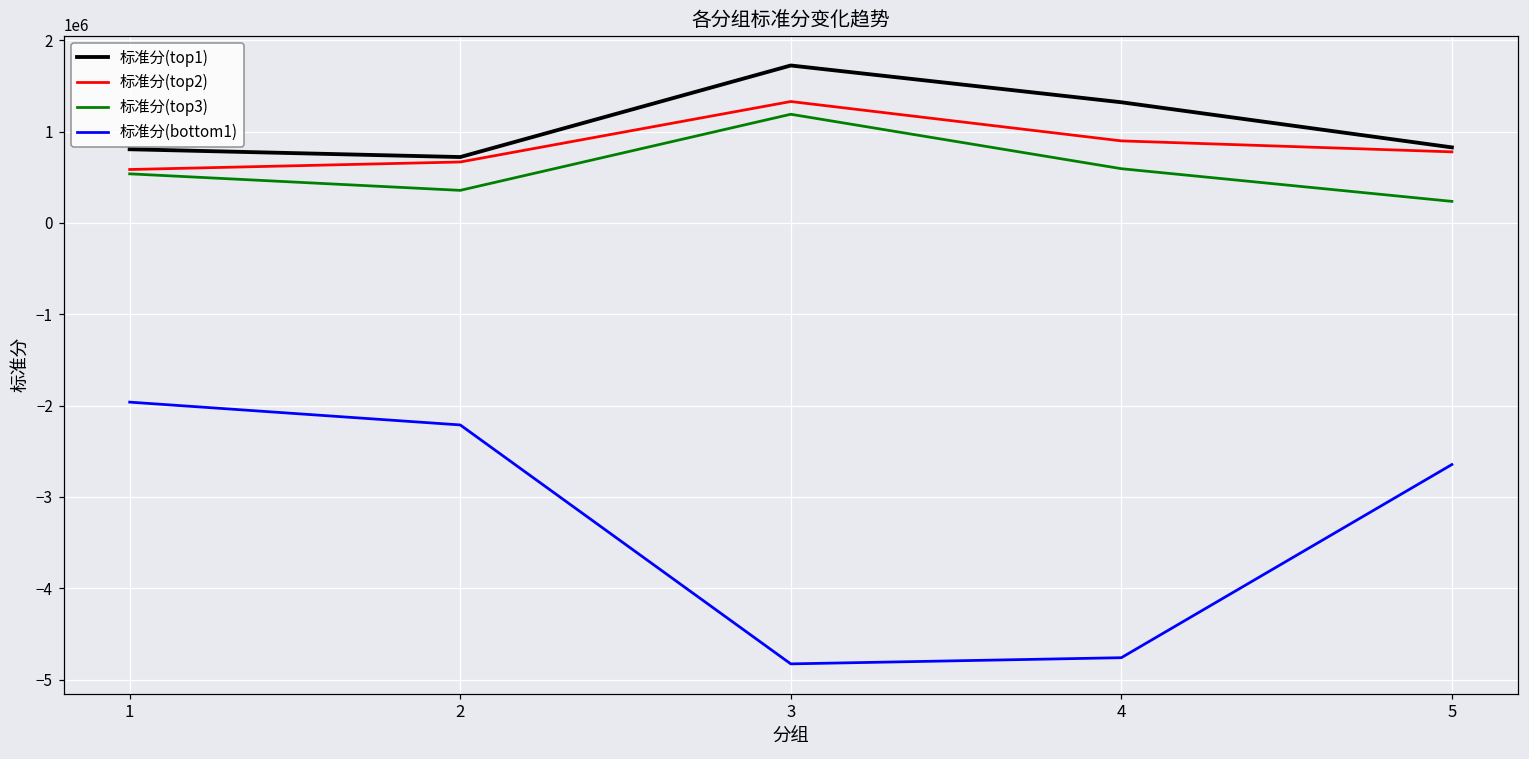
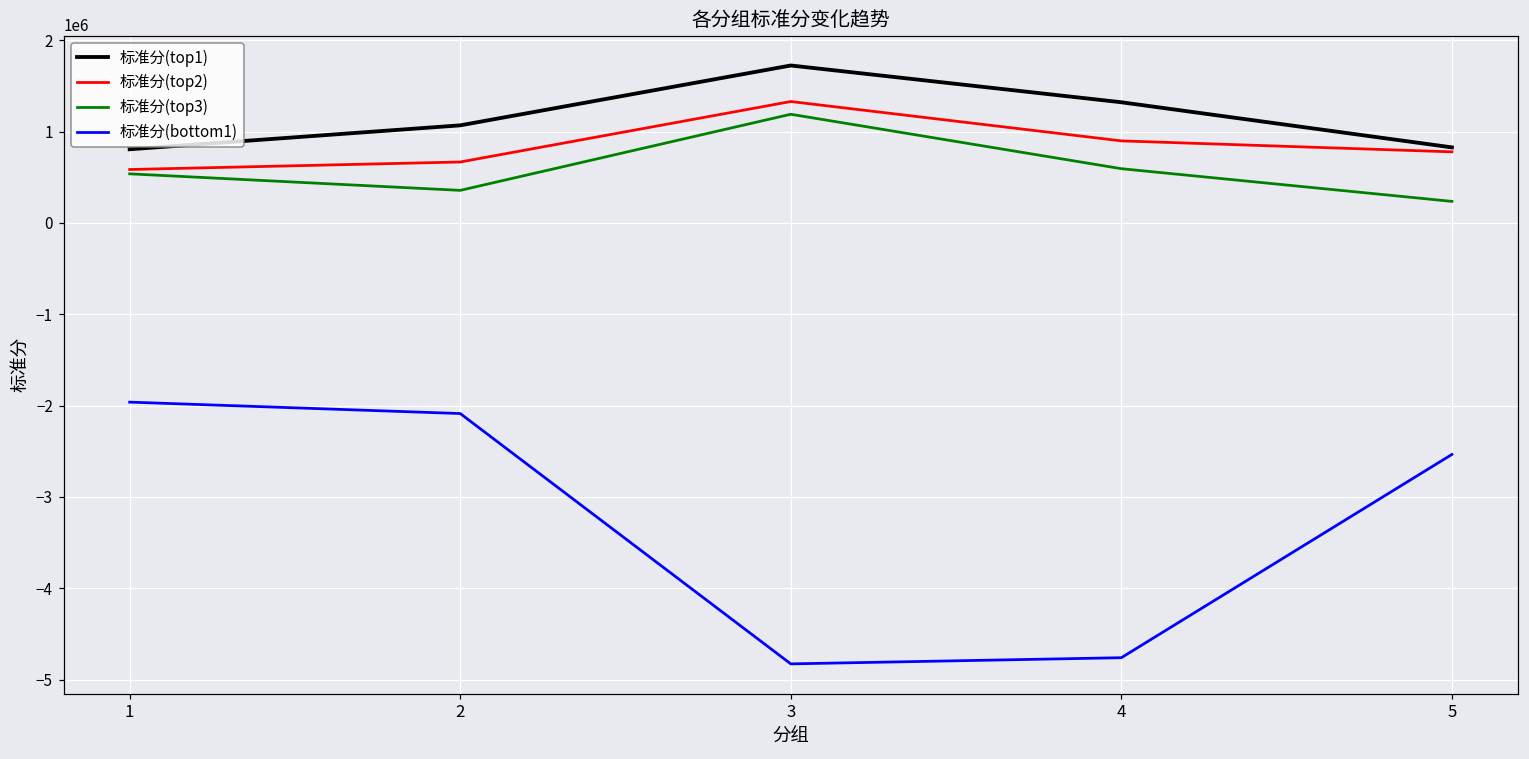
  {
    "标准分(top1)": {
      "1": 800000,
-     "2": 700000,
+     "2": 1100000,
      "3": 1700000,
      "4": 1300000,
      "5": 800000
    },
    "标准分(top2)": {
      "1": 600000,
      "2": 700000,
      "3": 1300000,
      "4": 900000,
      "5": 800000
    },
    "标准分(top3)": {
      "1": 500000,
      "2": 400000,
      "3": 1200000,
      "4": 600000,
      "5": 200000
    },
    "标准分(bottom1)": {
      "1": -2000000,
-     "2": -2200000,
+     "2": -2100000,
      "3": -4800000,
      "4": -4800000,
-     "5": -2600000
+     "5": -2500000
    }
  }
